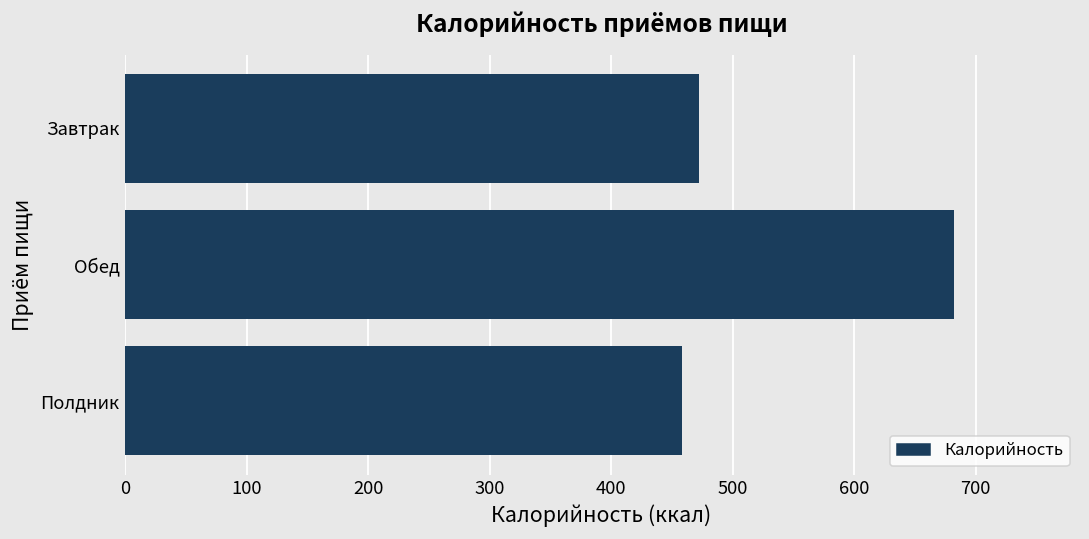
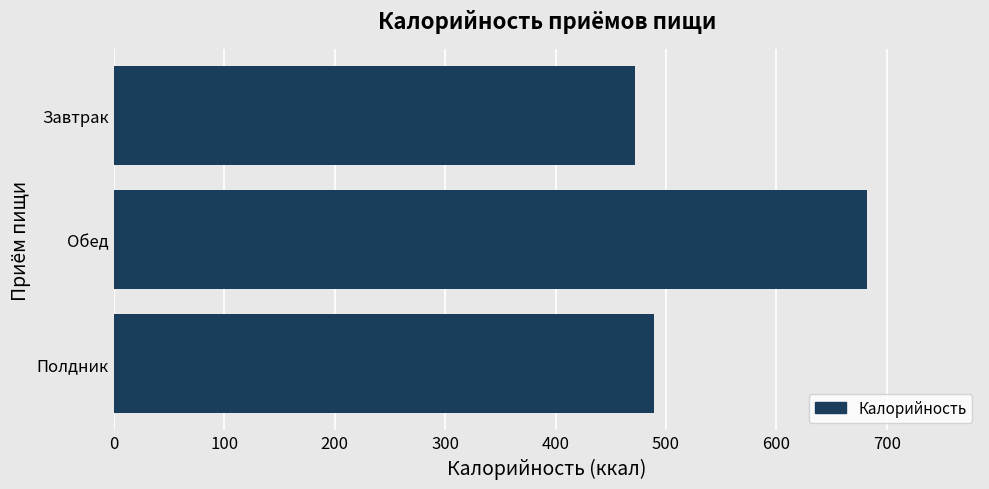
  {
    "Завтрак": 472,
    "Обед": 682,
-   "Полдник": 458
+   "Полдник": 489
  }
